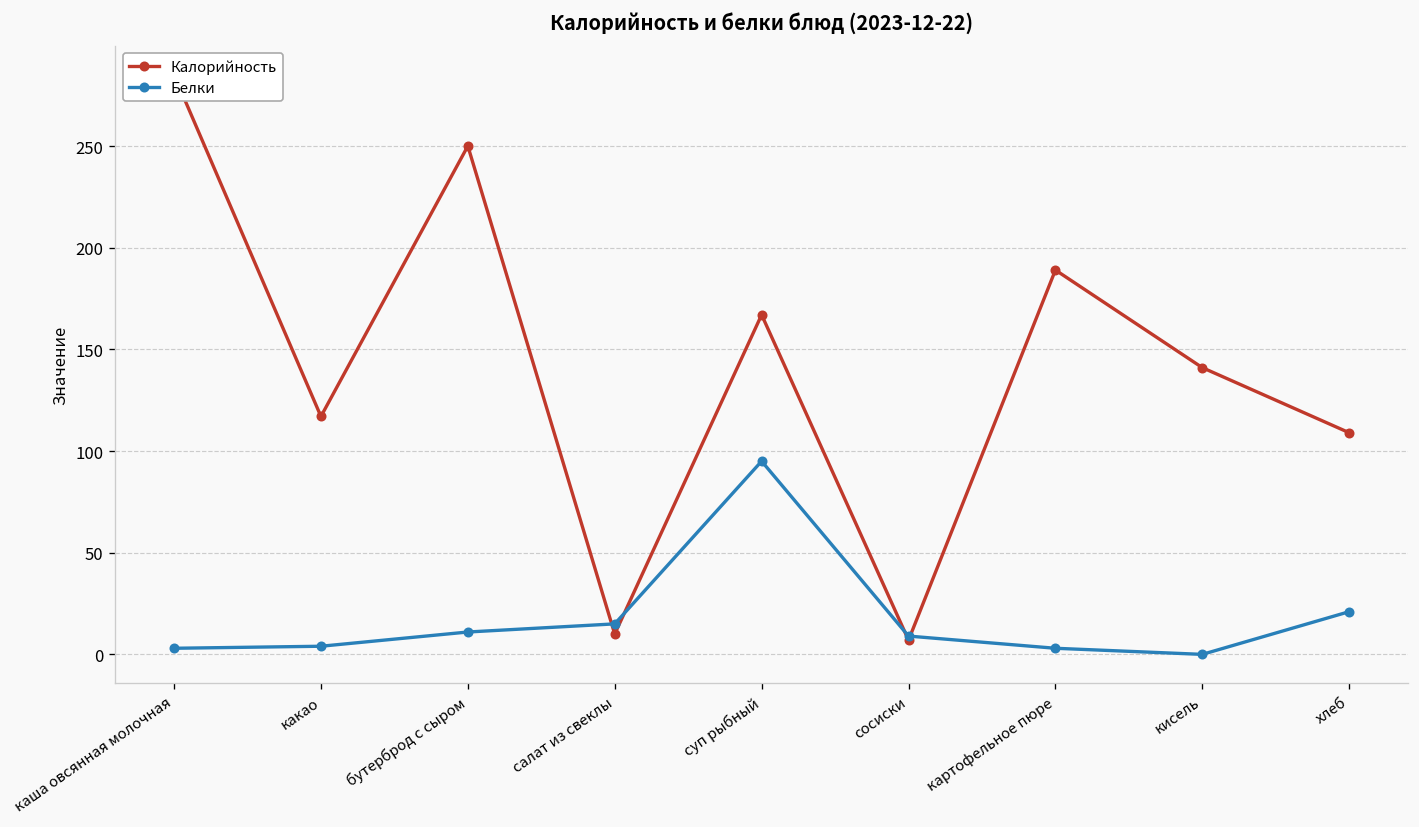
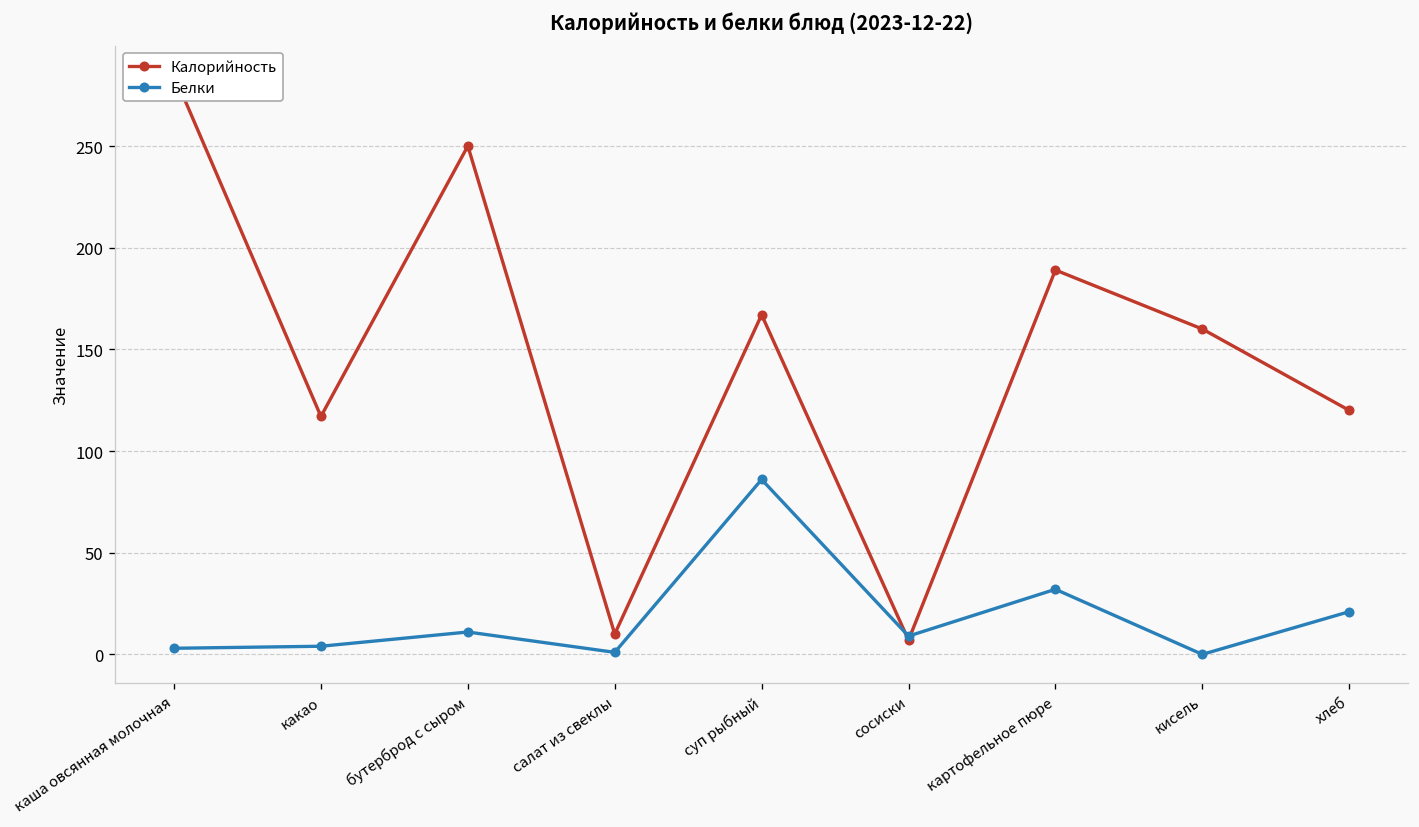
  {
    "Калорийность": {
      "какао": 117,
      "бутерброд с сыром": 250,
      "салат из свеклы": 10,
      "суп рыбный": 167,
      "сосиски": 7,
      "картофельное пюре": 189,
-     "кисель": 141,
-     "хлеб": 109
+     "кисель": 160,
+     "хлеб": 120
    },
    "Белки": {
      "каша овсянная молочная": 3,
      "какао": 4,
      "бутерброд с сыром": 11,
-     "салат из свеклы": 15,
-     "суп рыбный": 95,
+     "салат из свеклы": 1,
+     "суп рыбный": 86,
      "сосиски": 9,
-     "картофельное пюре": 3,
+     "картофельное пюре": 32,
      "кисель": 0,
      "хлеб": 21
    }
  }
